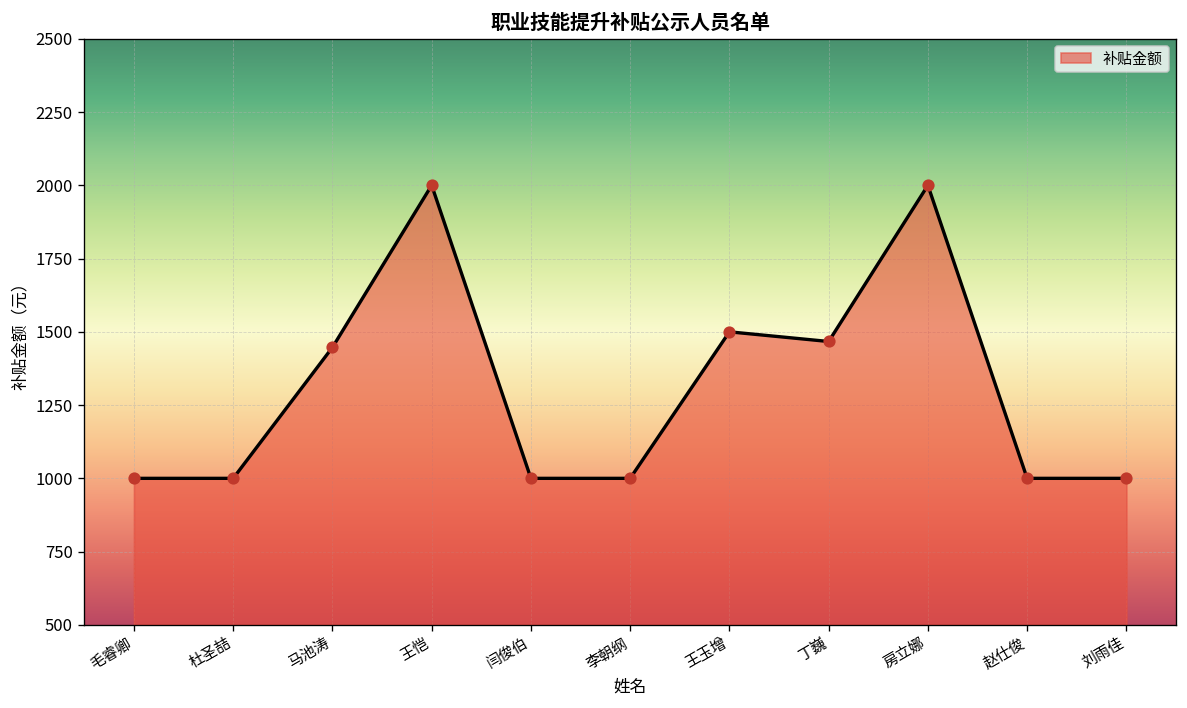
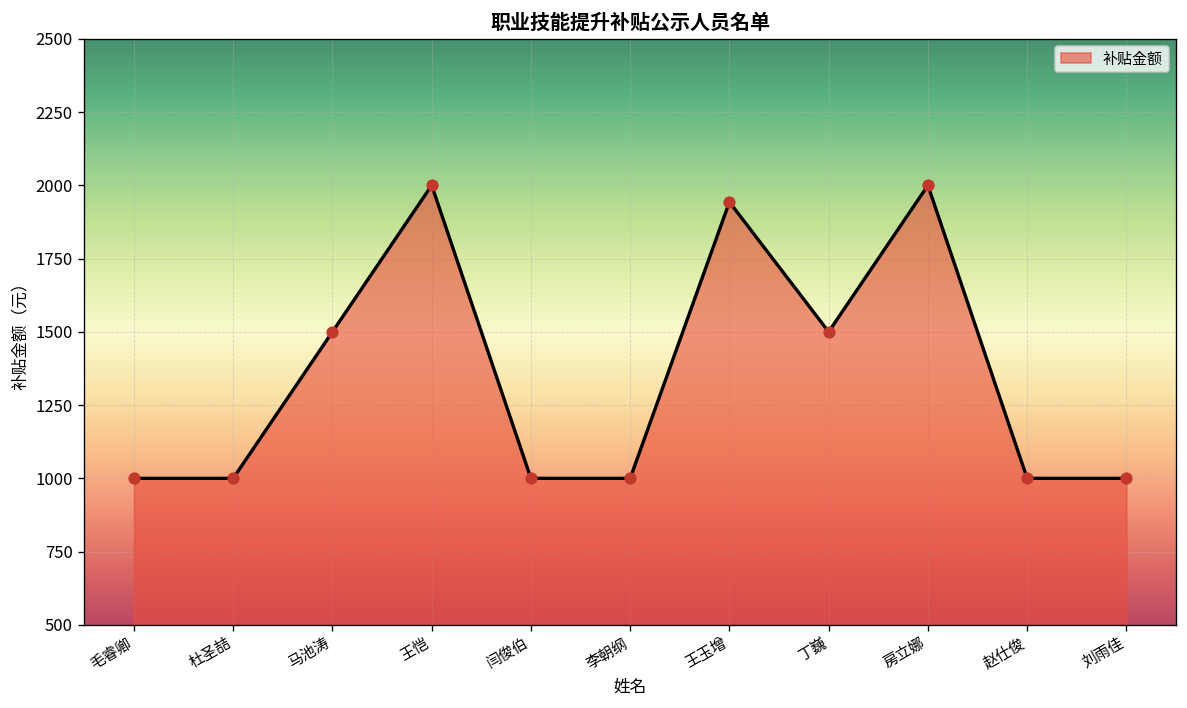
  {
    "毛睿卿": 1000,
    "杜圣喆": 1000,
-   "马池涛": 1450,
+   "马池涛": 1500,
    "王恺": 2000,
    "闫俊伯": 1000,
    "李朝纲": 1000,
-   "王玉增": 1500,
-   "丁巍": 1470,
+   "王玉增": 1940,
+   "丁巍": 1500,
    "房立娜": 2000,
    "赵仕俊": 1000,
    "刘雨佳": 1000
  }
